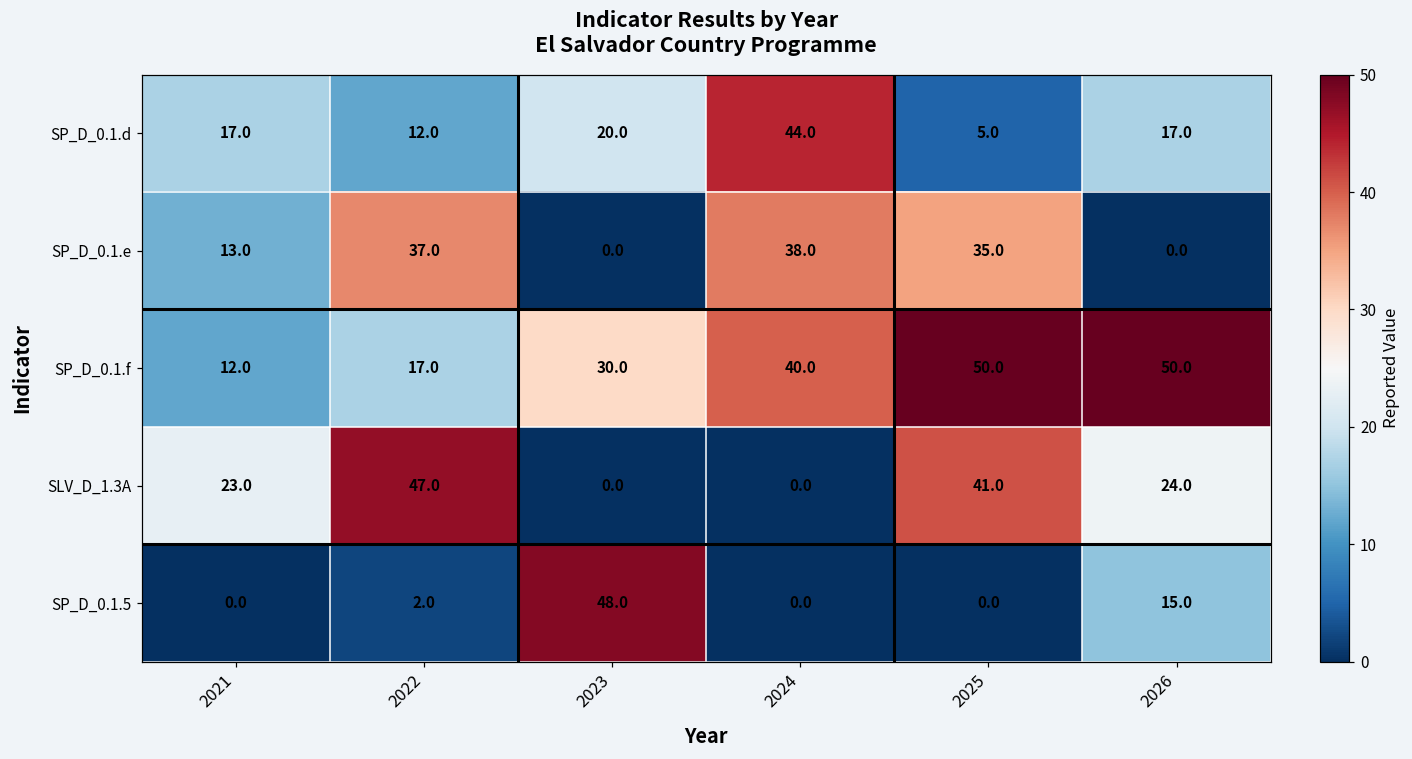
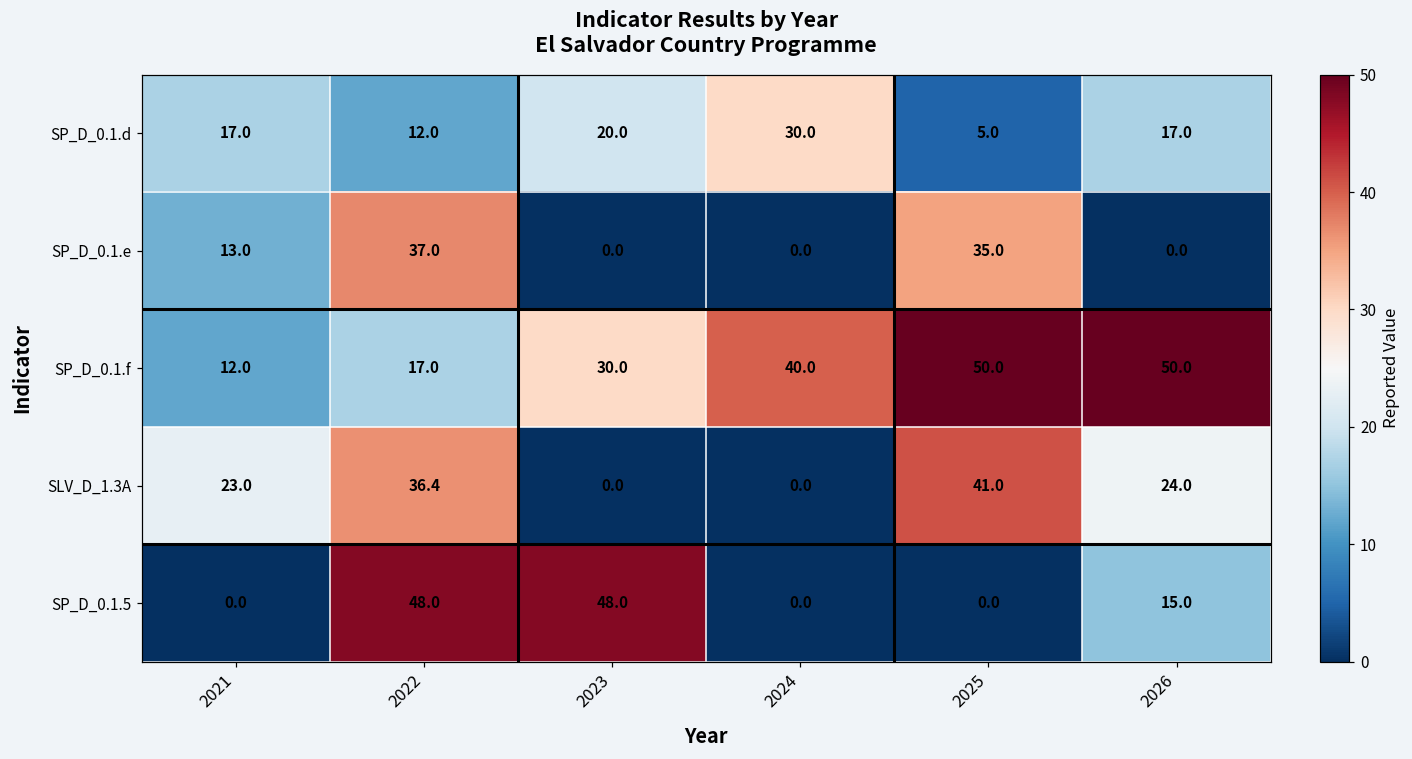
  {
    "SP_D_0.1.d": {
      "2021": 17.0,
      "2022": 12.0,
      "2023": 20.0,
-     "2024": 44.0,
+     "2024": 30.0,
      "2025": 5.0,
      "2026": 17.0
    },
    "SP_D_0.1.e": {
      "2021": 13.0,
      "2022": 37.0,
      "2023": 0.0,
-     "2024": 38.0,
+     "2024": 0.0,
      "2025": 35.0,
      "2026": 0.0
    },
    "SP_D_0.1.f": {
      "2021": 12.0,
      "2022": 17.0,
      "2023": 30.0,
      "2024": 40.0,
      "2025": 50.0,
      "2026": 50.0
    },
    "SLV_D_1.3A": {
      "2021": 23.0,
-     "2022": 47.0,
+     "2022": 36.4,
      "2023": 0.0,
      "2024": 0.0,
      "2025": 41.0,
      "2026": 24.0
    },
    "SP_D_0.1.5": {
      "2021": 0.0,
-     "2022": 2.0,
+     "2022": 48.0,
      "2023": 48.0,
      "2024": 0.0,
      "2025": 0.0,
      "2026": 15.0
    }
  }
